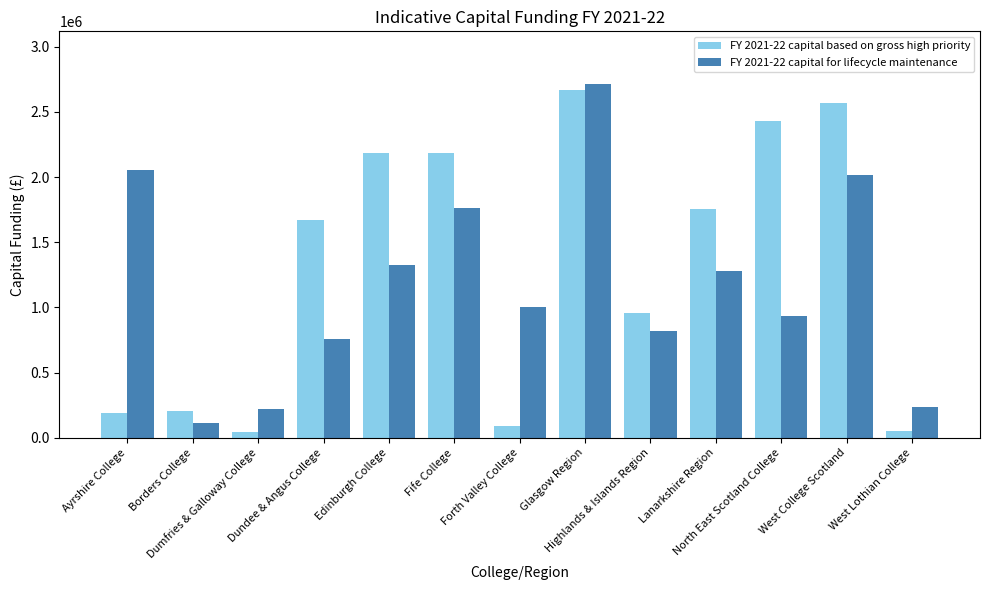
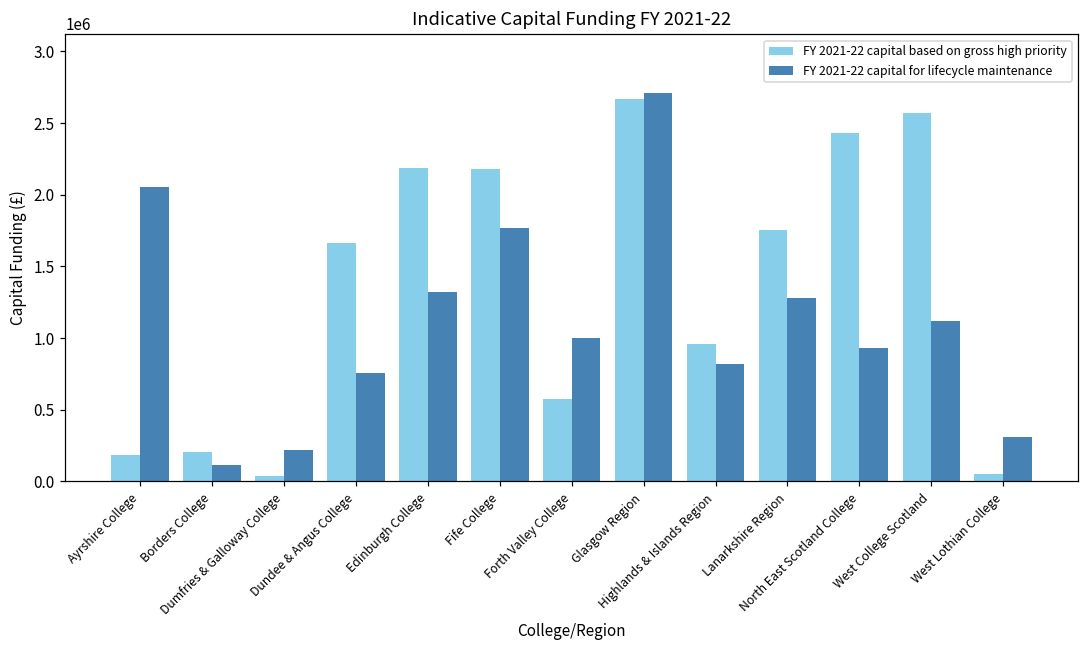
  {
    "FY 2021-22 capital based on gross high priority": {
      "Ayrshire College": 190000,
      "Borders College": 210000,
      "Dumfries & Galloway College": 40000,
      "Dundee & Angus College": 1670000,
      "Edinburgh College": 2190000,
      "Fife College": 2180000,
-     "Forth Valley College": 90000,
+     "Forth Valley College": 580000,
      "Glasgow Region": 2670000,
      "Highlands & Islands Region": 960000,
      "Lanarkshire Region": 1750000,
      "North East Scotland College": 2430000,
      "West College Scotland": 2570000,
      "West Lothian College": 50000
    },
    "FY 2021-22 capital for lifecycle maintenance": {
      "Ayrshire College": 2050000,
      "Borders College": 110000,
      "Dumfries & Galloway College": 220000,
      "Dundee & Angus College": 760000,
      "Edinburgh College": 1320000,
      "Fife College": 1770000,
      "Forth Valley College": 1000000,
      "Glasgow Region": 2710000,
      "Highlands & Islands Region": 820000,
      "Lanarkshire Region": 1280000,
      "North East Scotland College": 930000,
-     "West College Scotland": 2010000,
-     "West Lothian College": 240000
+     "West College Scotland": 1120000,
+     "West Lothian College": 310000
    }
  }
